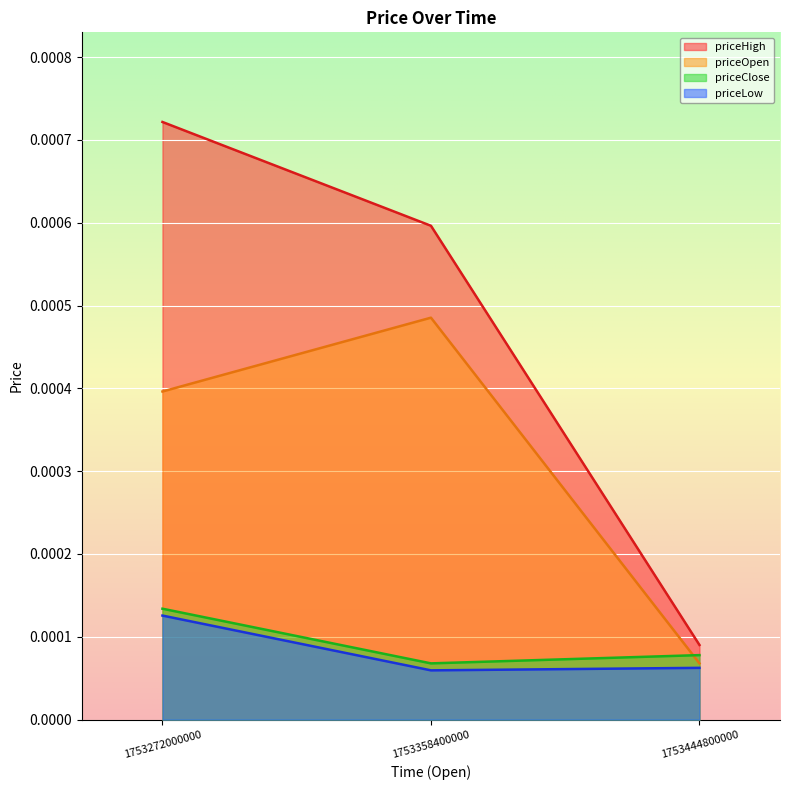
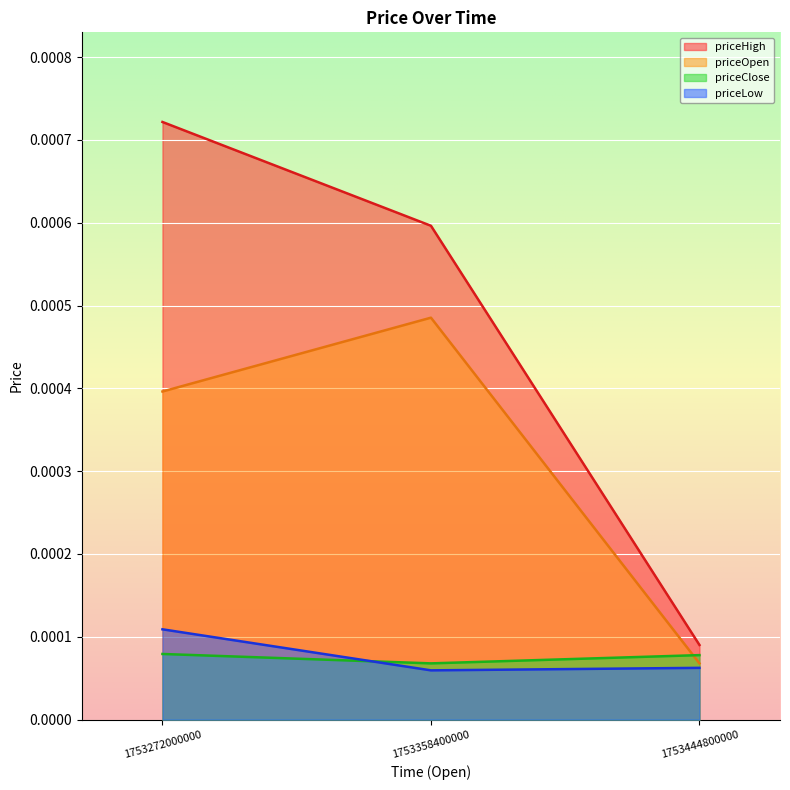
  {
    "priceHigh": {
      "1753272000000": 0.00072,
      "1753358400000": 0.00060,
      "1753444800000": 0.00009
    },
    "priceOpen": {
      "1753272000000": 0.00040,
      "1753358400000": 0.00049,
      "1753444800000": 0.00007
    },
    "priceClose": {
-     "1753272000000": 0.00013,
+     "1753272000000": 0.00008,
      "1753358400000": 0.00007,
      "1753444800000": 0.00008
    },
    "priceLow": {
-     "1753272000000": 0.00013,
+     "1753272000000": 0.00011,
      "1753358400000": 0.00006,
      "1753444800000": 0.00006
    }
  }
